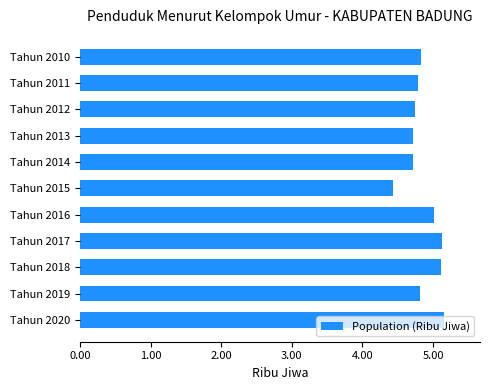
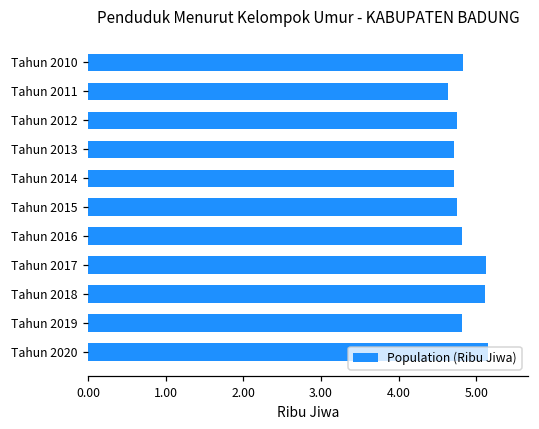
  {
    "Tahun 2010": 4.8,
-   "Tahun 2011": 4.8,
+   "Tahun 2011": 4.6,
    "Tahun 2012": 4.8,
    "Tahun 2013": 4.7,
    "Tahun 2014": 4.7,
-   "Tahun 2015": 4.4,
-   "Tahun 2016": 5.0,
+   "Tahun 2015": 4.8,
+   "Tahun 2016": 4.8,
    "Tahun 2017": 5.1,
    "Tahun 2018": 5.1,
    "Tahun 2019": 4.8
  }
